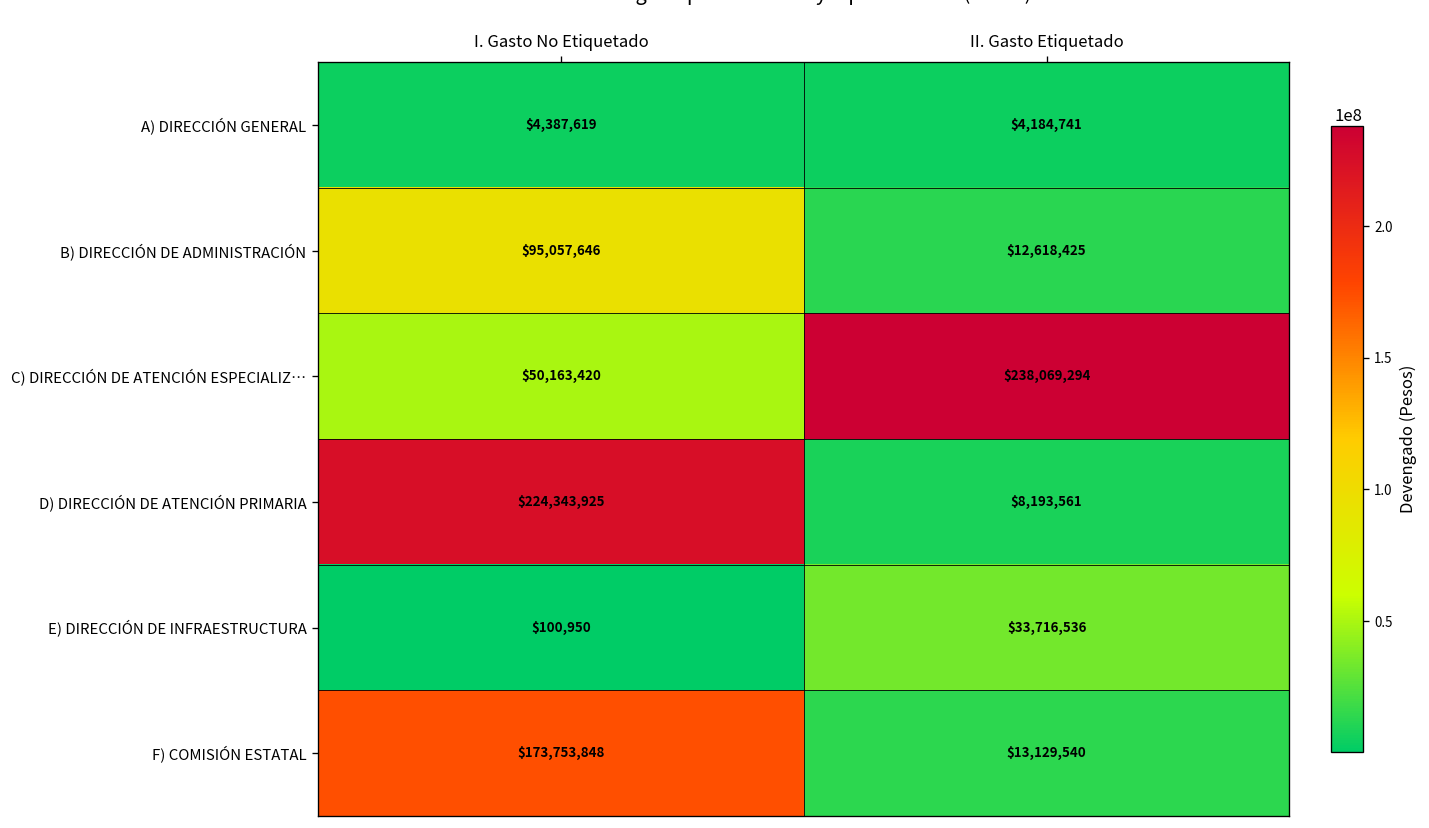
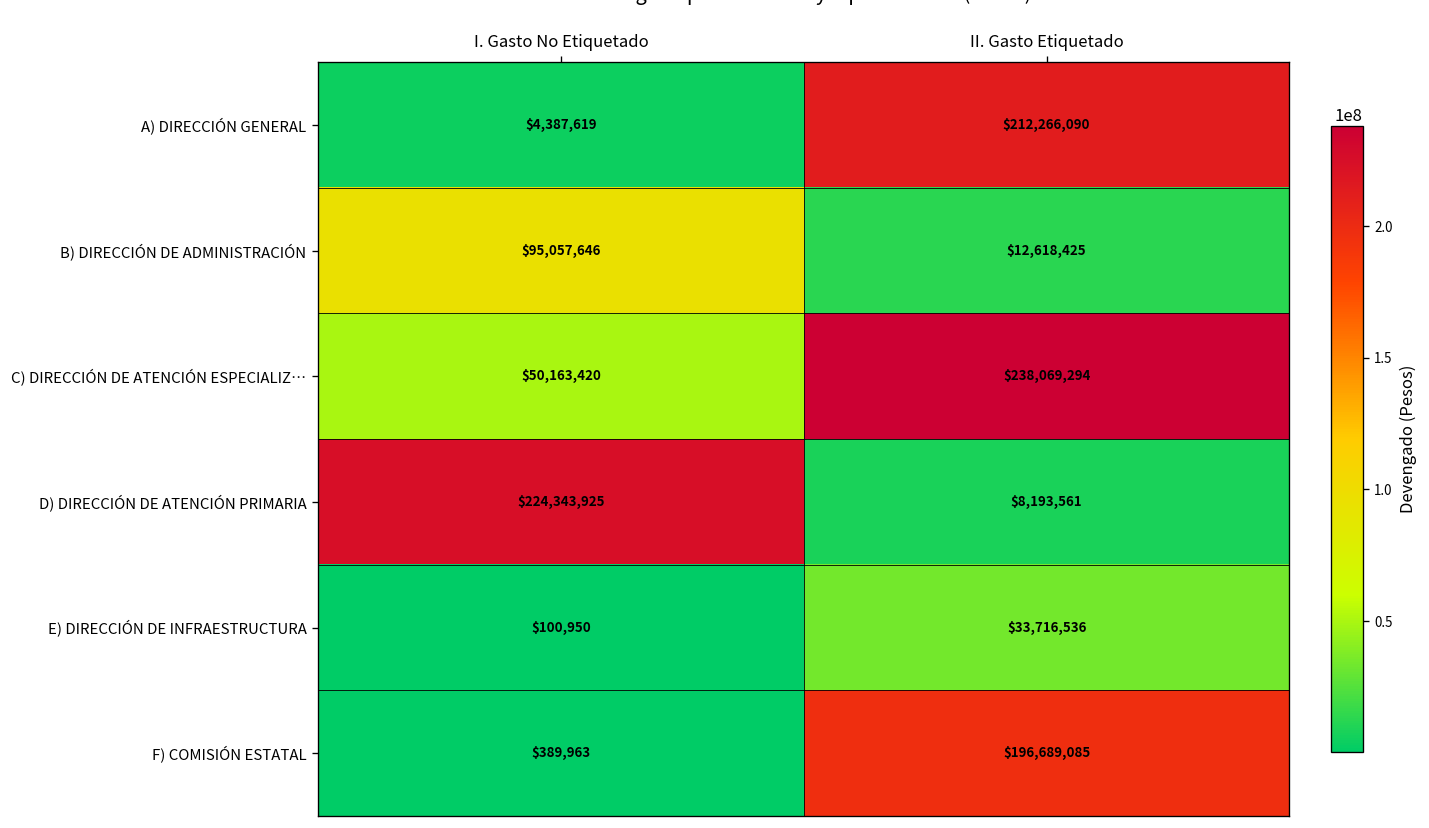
  {
    "A) DIRECCIÓN GENERAL": {
      "I. Gasto No Etiquetado": "$4,387,619",
-     "II. Gasto Etiquetado": "$4,184,741"
+     "II. Gasto Etiquetado": "$212,266,090"
    },
    "B) DIRECCIÓN DE ADMINISTRACIÓN": {
      "I. Gasto No Etiquetado": "$95,057,646",
      "II. Gasto Etiquetado": "$12,618,425"
    },
    "C) DIRECCIÓN DE ATENCIÓN ESPECIALIZ…": {
      "I. Gasto No Etiquetado": "$50,163,420",
      "II. Gasto Etiquetado": "$238,069,294"
    },
    "D) DIRECCIÓN DE ATENCIÓN PRIMARIA": {
      "I. Gasto No Etiquetado": "$224,343,925",
      "II. Gasto Etiquetado": "$8,193,561"
    },
    "E) DIRECCIÓN DE INFRAESTRUCTURA": {
      "I. Gasto No Etiquetado": "$100,950",
      "II. Gasto Etiquetado": "$33,716,536"
    },
    "F) COMISIÓN ESTATAL": {
-     "I. Gasto No Etiquetado": "$173,753,848",
-     "II. Gasto Etiquetado": "$13,129,540"
+     "I. Gasto No Etiquetado": "$389,963",
+     "II. Gasto Etiquetado": "$196,689,085"
    }
  }
